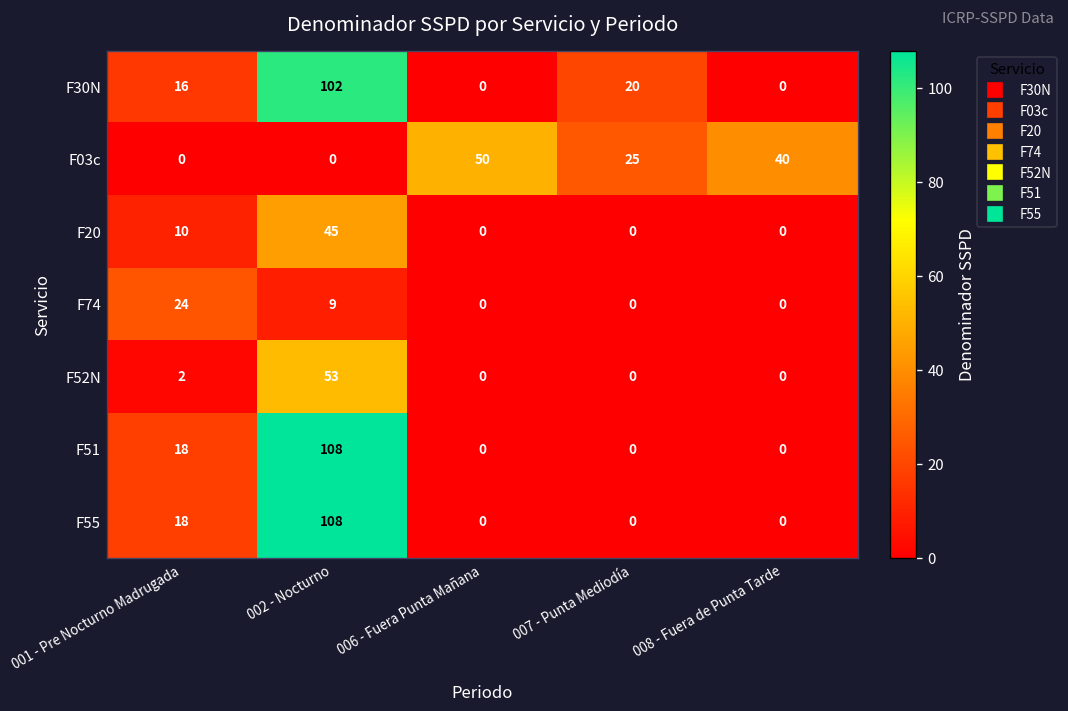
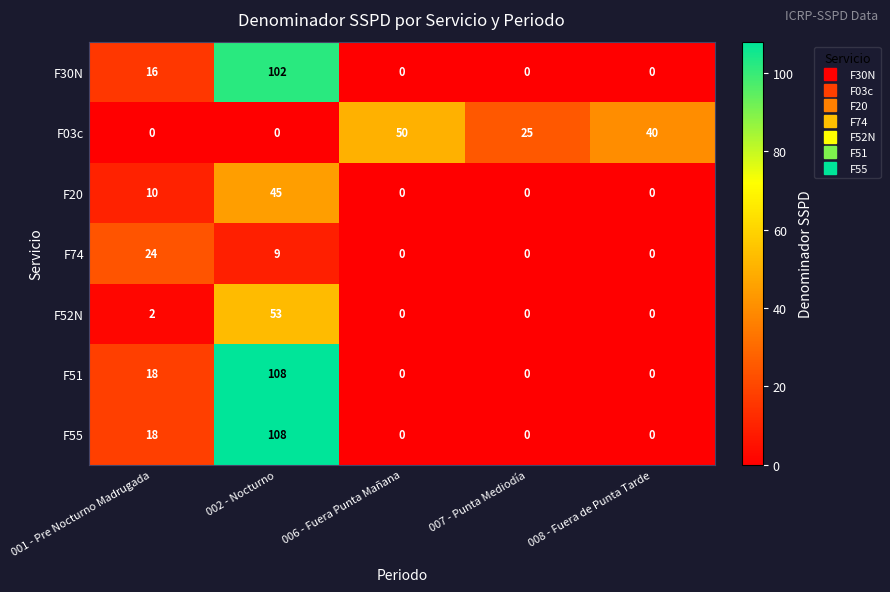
  {
    "F30N": {
      "001 - Pre Nocturno Madrugada": 16,
      "002 - Nocturno": 102,
      "006 - Fuera Punta Mañana": 0,
-     "007 - Punta Mediodía": 20,
+     "007 - Punta Mediodía": 0,
      "008 - Fuera de Punta Tarde": 0
    },
    "F03c": {
      "001 - Pre Nocturno Madrugada": 0,
      "002 - Nocturno": 0,
      "006 - Fuera Punta Mañana": 50,
      "007 - Punta Mediodía": 25,
      "008 - Fuera de Punta Tarde": 40
    },
    "F20": {
      "001 - Pre Nocturno Madrugada": 10,
      "002 - Nocturno": 45,
      "006 - Fuera Punta Mañana": 0,
      "007 - Punta Mediodía": 0,
      "008 - Fuera de Punta Tarde": 0
    },
    "F74": {
      "001 - Pre Nocturno Madrugada": 24,
      "002 - Nocturno": 9,
      "006 - Fuera Punta Mañana": 0,
      "007 - Punta Mediodía": 0,
      "008 - Fuera de Punta Tarde": 0
    },
    "F52N": {
      "001 - Pre Nocturno Madrugada": 2,
      "002 - Nocturno": 53,
      "006 - Fuera Punta Mañana": 0,
      "007 - Punta Mediodía": 0,
      "008 - Fuera de Punta Tarde": 0
    },
    "F51": {
      "001 - Pre Nocturno Madrugada": 18,
      "002 - Nocturno": 108,
      "006 - Fuera Punta Mañana": 0,
      "007 - Punta Mediodía": 0,
      "008 - Fuera de Punta Tarde": 0
    },
    "F55": {
      "001 - Pre Nocturno Madrugada": 18,
      "002 - Nocturno": 108,
      "006 - Fuera Punta Mañana": 0,
      "007 - Punta Mediodía": 0,
      "008 - Fuera de Punta Tarde": 0
    }
  }
